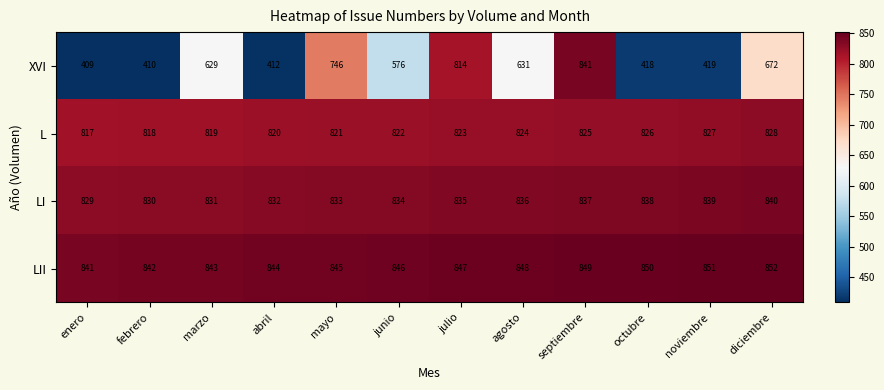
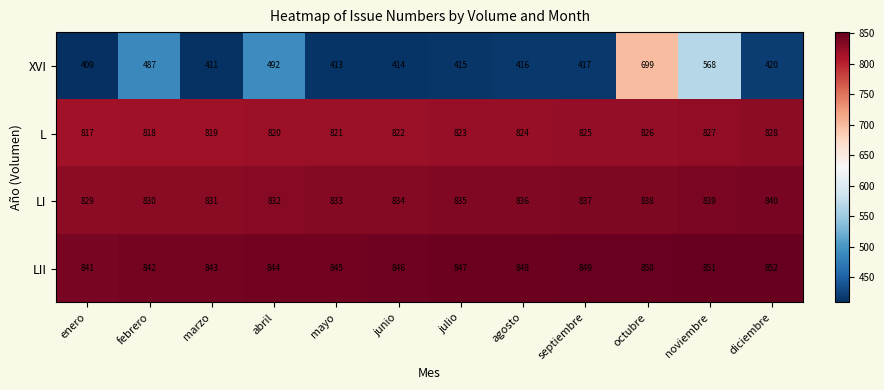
  {
    "XVI": {
      "enero": 409,
-     "febrero": 410,
-     "marzo": 629,
-     "abril": 412,
-     "mayo": 746,
-     "junio": 576,
-     "julio": 814,
-     "agosto": 631,
-     "septiembre": 841,
-     "octubre": 418,
-     "noviembre": 419,
-     "diciembre": 672
+     "febrero": 487,
+     "marzo": 411,
+     "abril": 492,
+     "mayo": 413,
+     "junio": 414,
+     "julio": 415,
+     "agosto": 416,
+     "septiembre": 417,
+     "octubre": 699,
+     "noviembre": 568,
+     "diciembre": 420
    },
    "L": {
      "enero": 817,
      "febrero": 818,
      "marzo": 819,
      "abril": 820,
      "mayo": 821,
      "junio": 822,
      "julio": 823,
      "agosto": 824,
      "septiembre": 825,
      "octubre": 826,
      "noviembre": 827,
      "diciembre": 828
    },
    "LI": {
      "enero": 829,
      "febrero": 830,
      "marzo": 831,
      "abril": 832,
      "mayo": 833,
      "junio": 834,
      "julio": 835,
      "agosto": 836,
      "septiembre": 837,
      "octubre": 838,
      "noviembre": 839,
      "diciembre": 840
    },
    "LII": {
      "enero": 841,
      "febrero": 842,
      "marzo": 843,
      "abril": 844,
      "mayo": 845,
      "junio": 846,
      "julio": 847,
      "agosto": 848,
      "septiembre": 849,
      "octubre": 850,
      "noviembre": 851,
      "diciembre": 852
    }
  }
